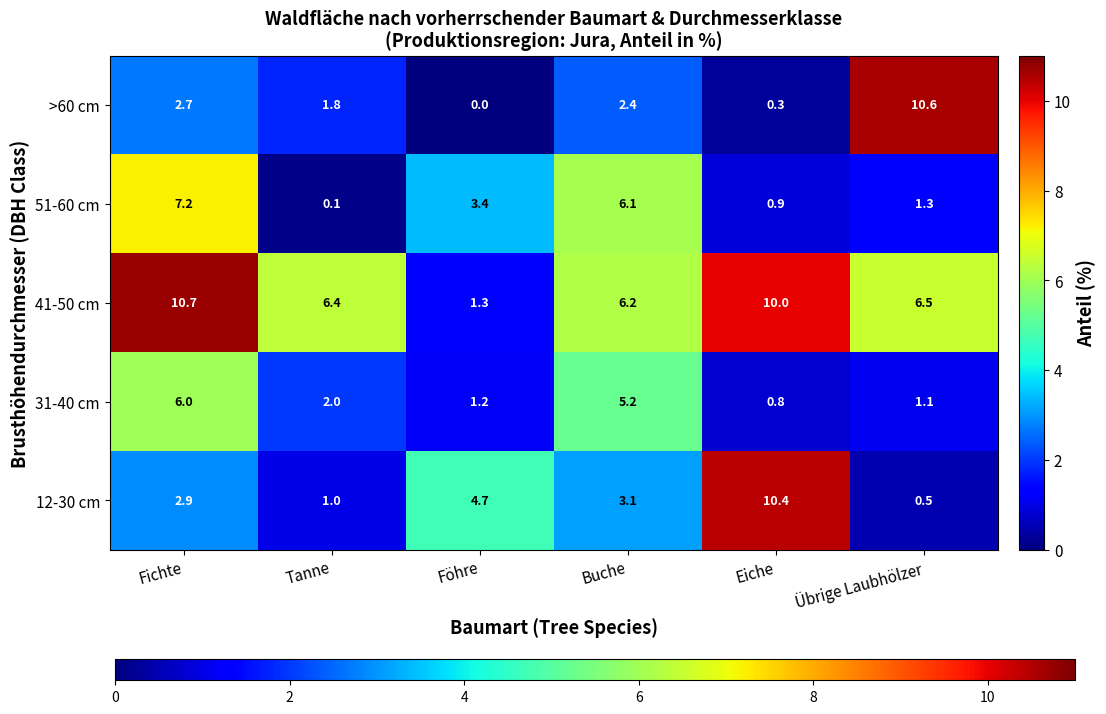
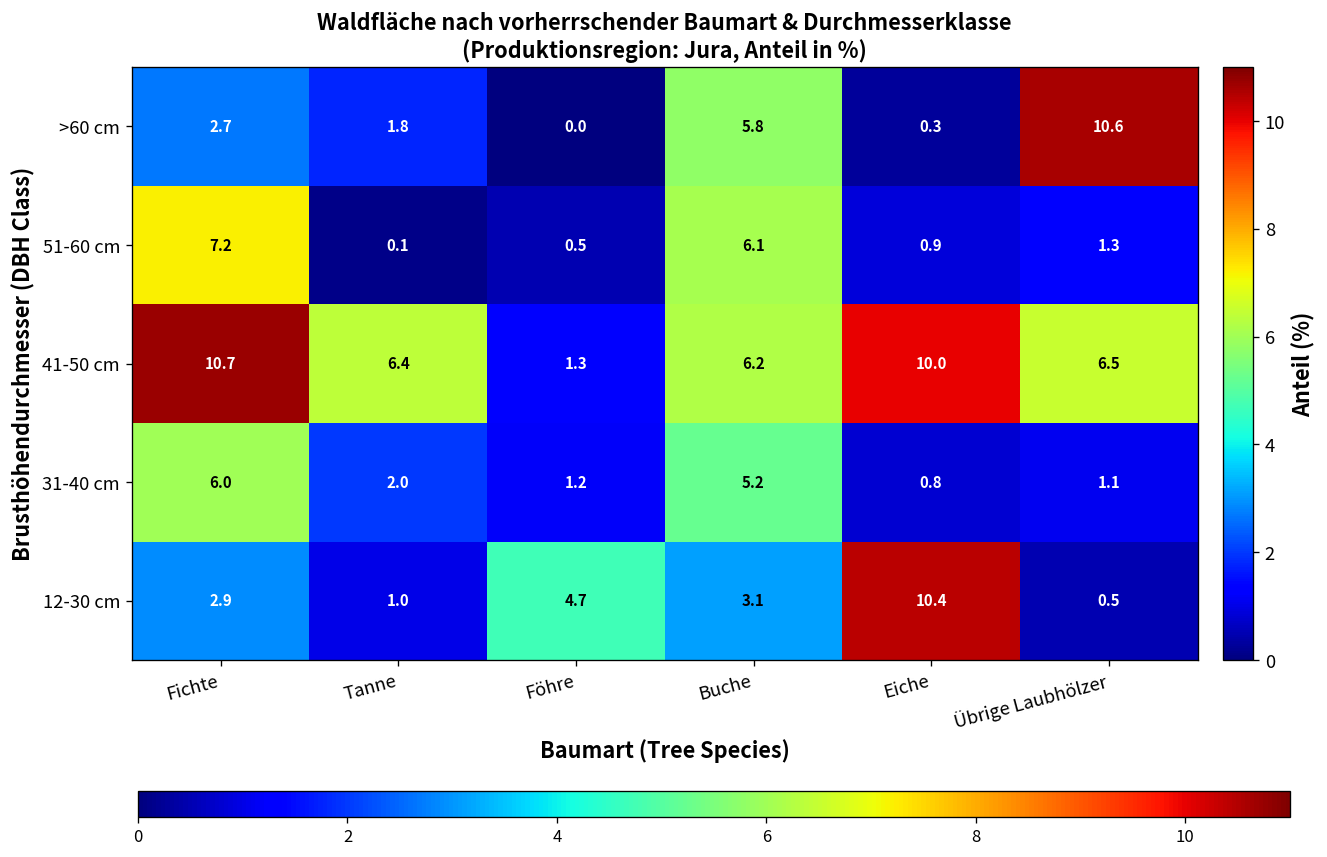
  {
    ">60 cm": {
      "Fichte": 2.7,
      "Tanne": 1.8,
      "Föhre": 0.0,
-     "Buche": 2.4,
+     "Buche": 5.8,
      "Eiche": 0.3,
      "Übrige Laubhölzer": 10.6
    },
    "51-60 cm": {
      "Fichte": 7.2,
      "Tanne": 0.1,
-     "Föhre": 3.4,
+     "Föhre": 0.5,
      "Buche": 6.1,
      "Eiche": 0.9,
      "Übrige Laubhölzer": 1.3
    },
    "41-50 cm": {
      "Fichte": 10.7,
      "Tanne": 6.4,
      "Föhre": 1.3,
      "Buche": 6.2,
      "Eiche": 10.0,
      "Übrige Laubhölzer": 6.5
    },
    "31-40 cm": {
      "Fichte": 6.0,
      "Tanne": 2.0,
      "Föhre": 1.2,
      "Buche": 5.2,
      "Eiche": 0.8,
      "Übrige Laubhölzer": 1.1
    },
    "12-30 cm": {
      "Fichte": 2.9,
      "Tanne": 1.0,
      "Föhre": 4.7,
      "Buche": 3.1,
      "Eiche": 10.4,
      "Übrige Laubhölzer": 0.5
    }
  }
